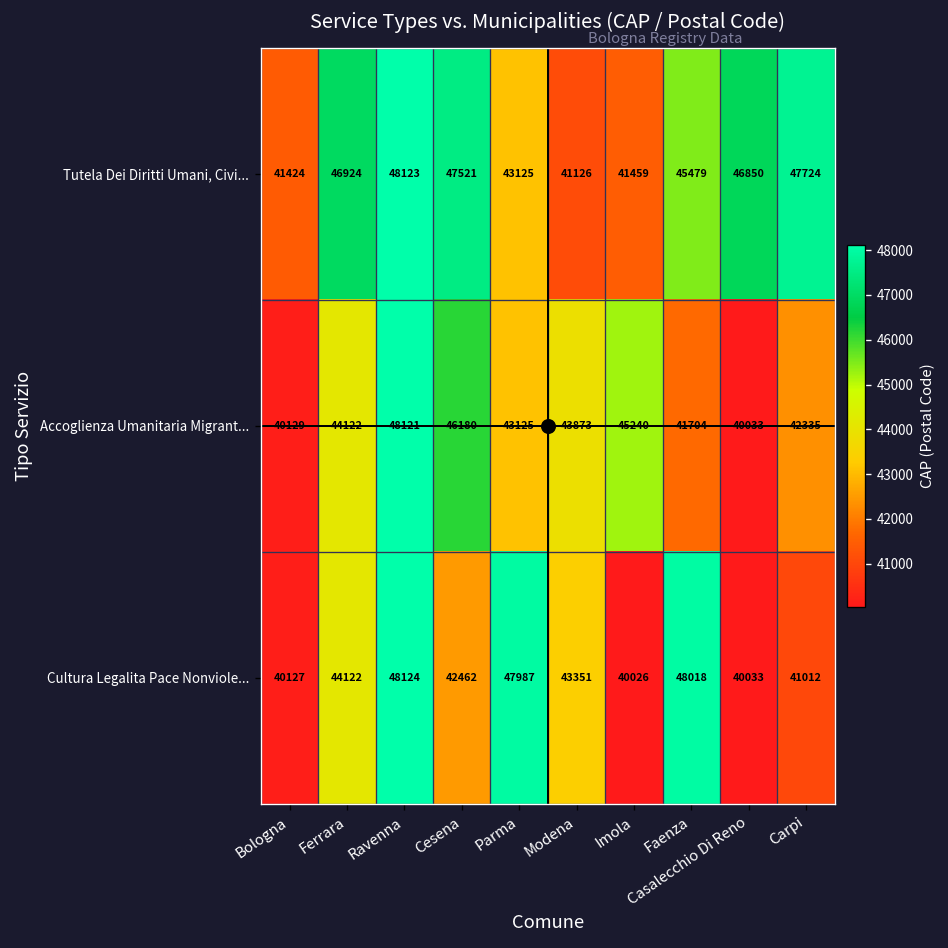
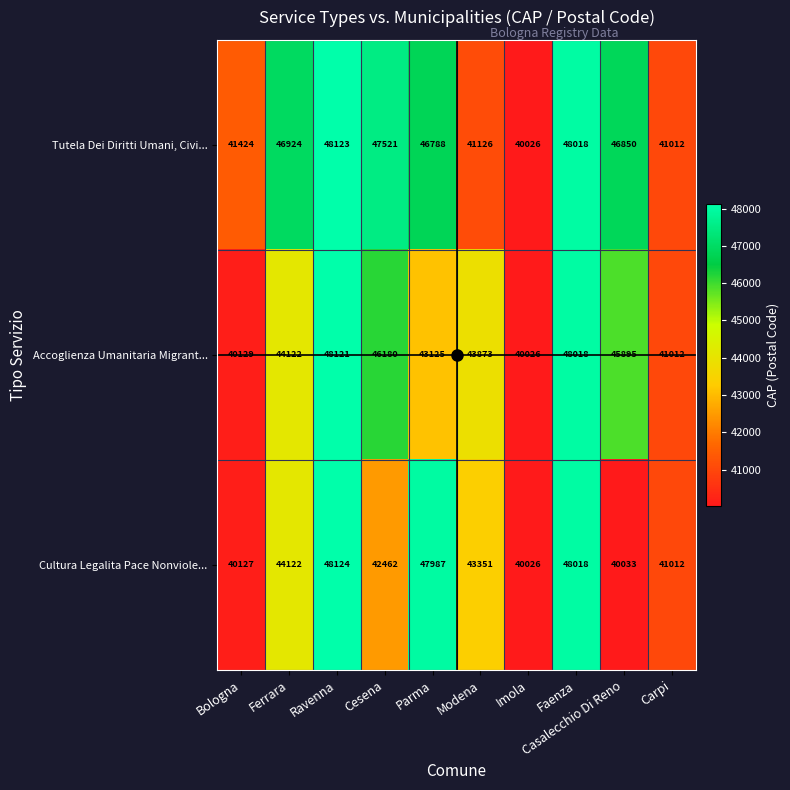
  {
    "Tutela Dei Diritti Umani, Civi...": {
      "Bologna": 41424,
      "Ferrara": 46924,
      "Ravenna": 48123,
      "Cesena": 47521,
-     "Parma": 43125,
+     "Parma": 46788,
      "Modena": 41126,
-     "Imola": 41459,
-     "Faenza": 45479,
+     "Imola": 40026,
+     "Faenza": 48018,
      "Casalecchio Di Reno": 46850,
-     "Carpi": 47724
+     "Carpi": 41012
    },
    "Accoglienza Umanitaria Migrant...": {
      "Bologna": 40129,
      "Ferrara": 44122,
      "Ravenna": 48121,
      "Cesena": 46180,
      "Parma": 43125,
      "Modena": 43873,
-     "Imola": 45240,
-     "Faenza": 41704,
-     "Casalecchio Di Reno": 40033,
-     "Carpi": 42335
+     "Imola": 40026,
+     "Faenza": 48018,
+     "Casalecchio Di Reno": 45895,
+     "Carpi": 41012
    },
    "Cultura Legalita Pace Nonviole...": {
      "Bologna": 40127,
      "Ferrara": 44122,
      "Ravenna": 48124,
      "Cesena": 42462,
      "Parma": 47987,
      "Modena": 43351,
      "Imola": 40026,
      "Faenza": 48018,
      "Casalecchio Di Reno": 40033,
      "Carpi": 41012
    }
  }
